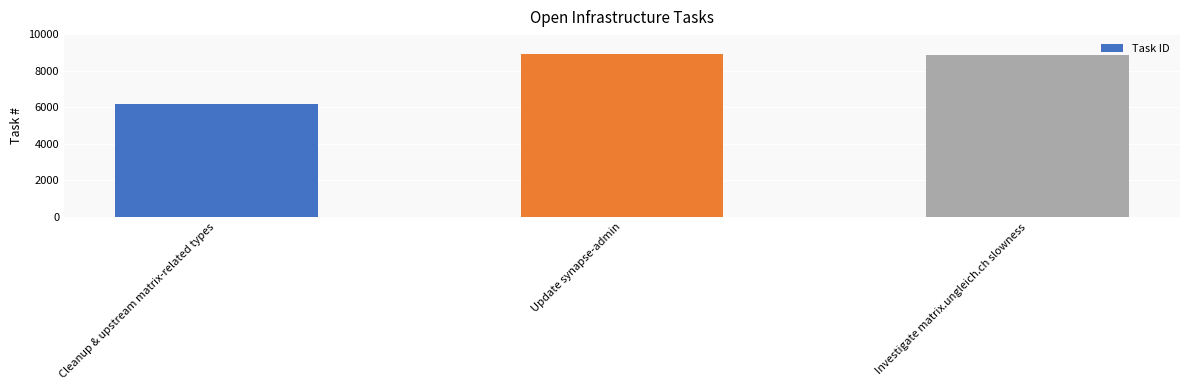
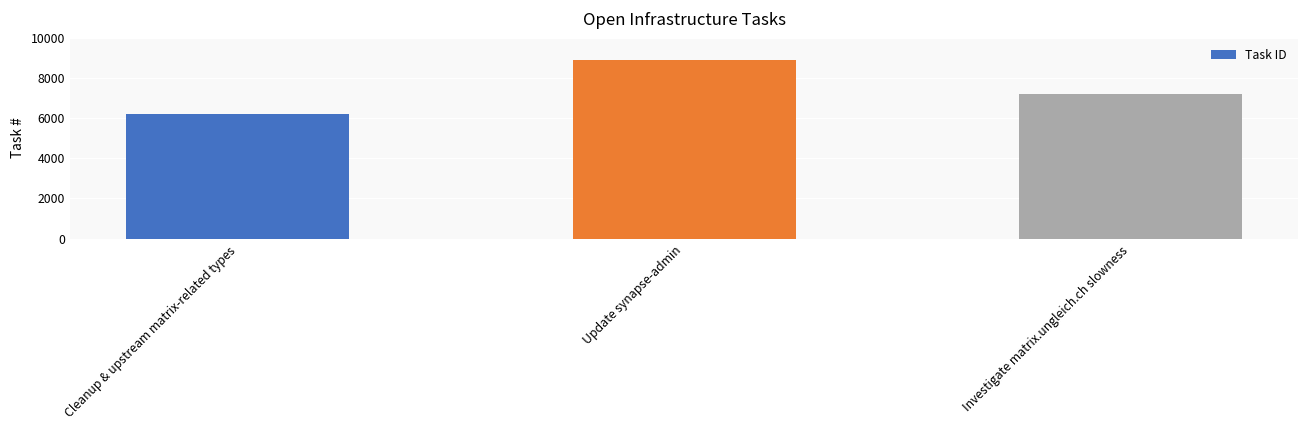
  {
    "Cleanup & upstream matrix-related types": 6200,
    "Update synapse-admin": 8900,
-   "Investigate matrix.ungleich.ch slowness": 8900
+   "Investigate matrix.ungleich.ch slowness": 7200
  }
